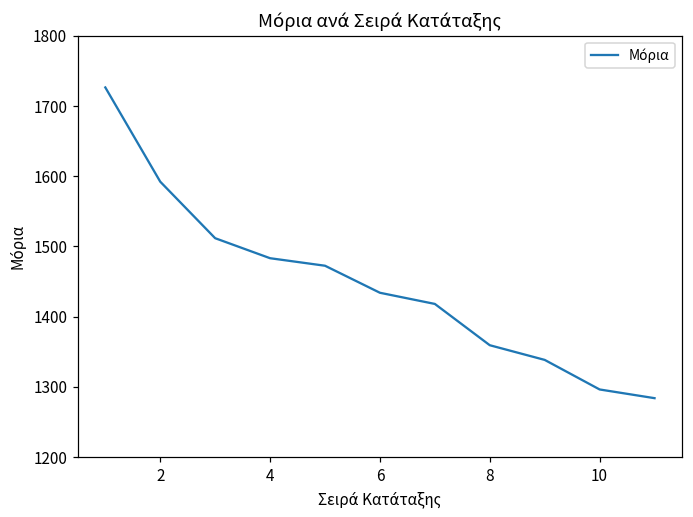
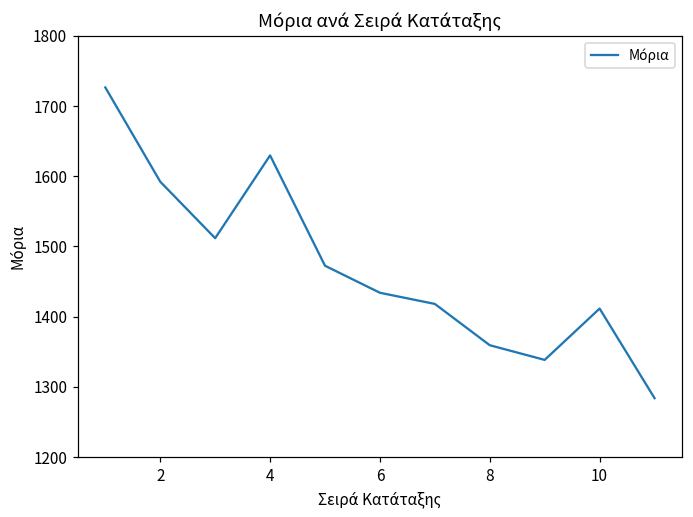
  {
    "2": 1590,
-   "4": 1480,
+   "4": 1630,
    "6": 1430,
    "8": 1360,
-   "10": 1300
+   "10": 1410
  }
